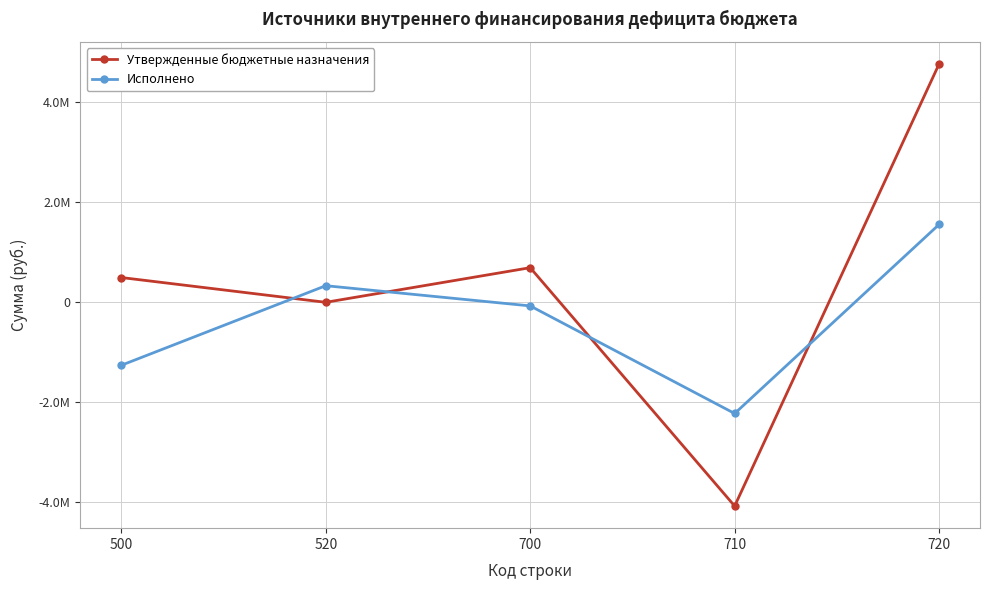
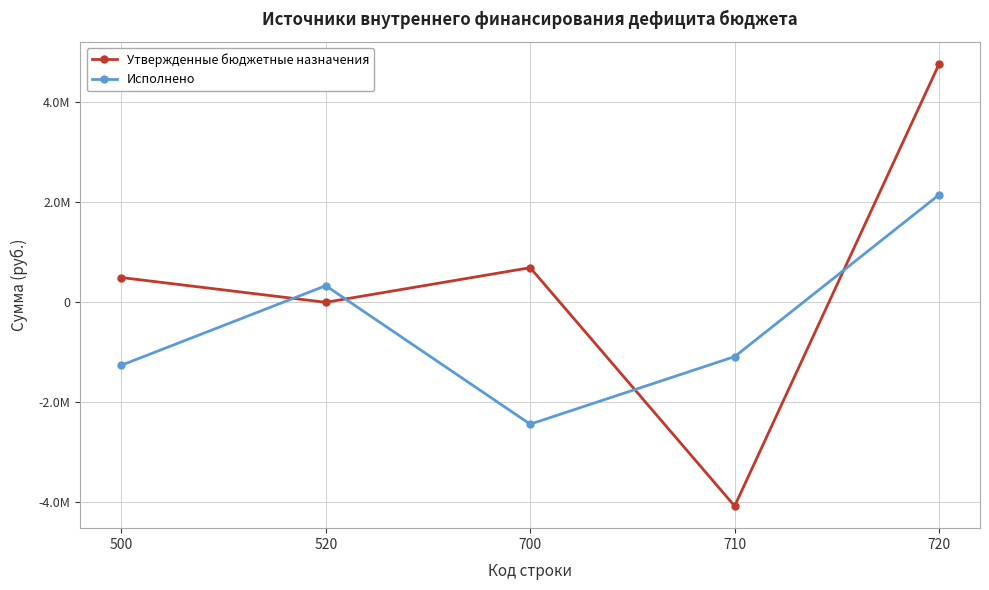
  {
    "Утвержденные бюджетные назначения": {
      "500": 500000,
      "520": 0,
      "700": 700000,
      "710": -4100000,
      "720": 4800000
    },
    "Исполнено": {
      "500": -1300000,
      "520": 300000,
-     "700": -100000,
-     "710": -2200000,
-     "720": 1600000
+     "700": -2400000,
+     "710": -1100000,
+     "720": 2200000
    }
  }
